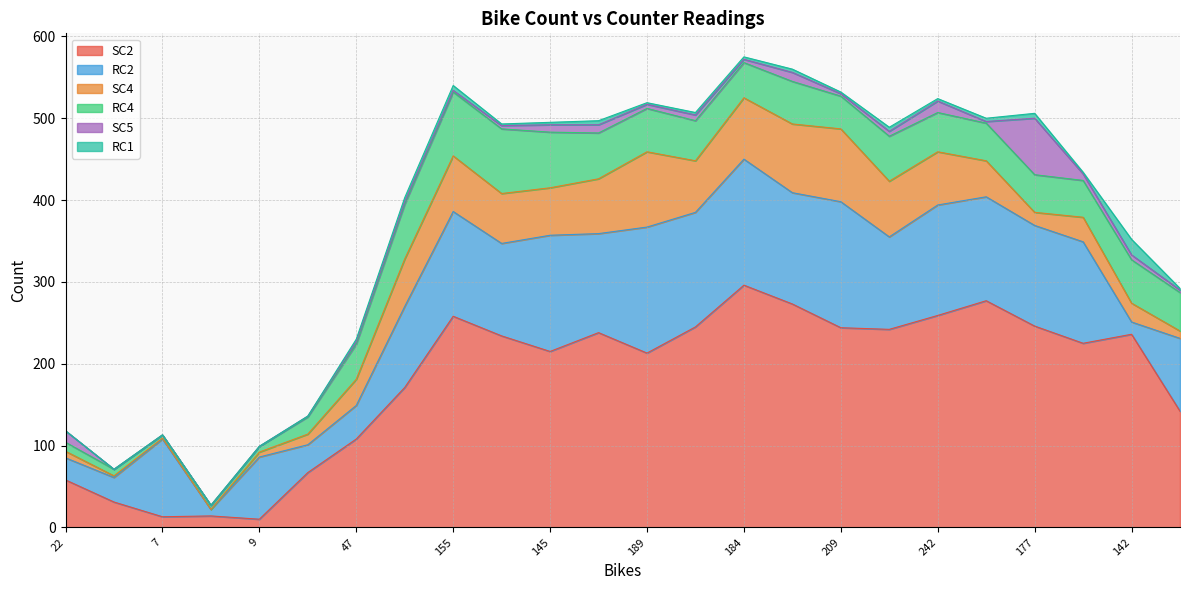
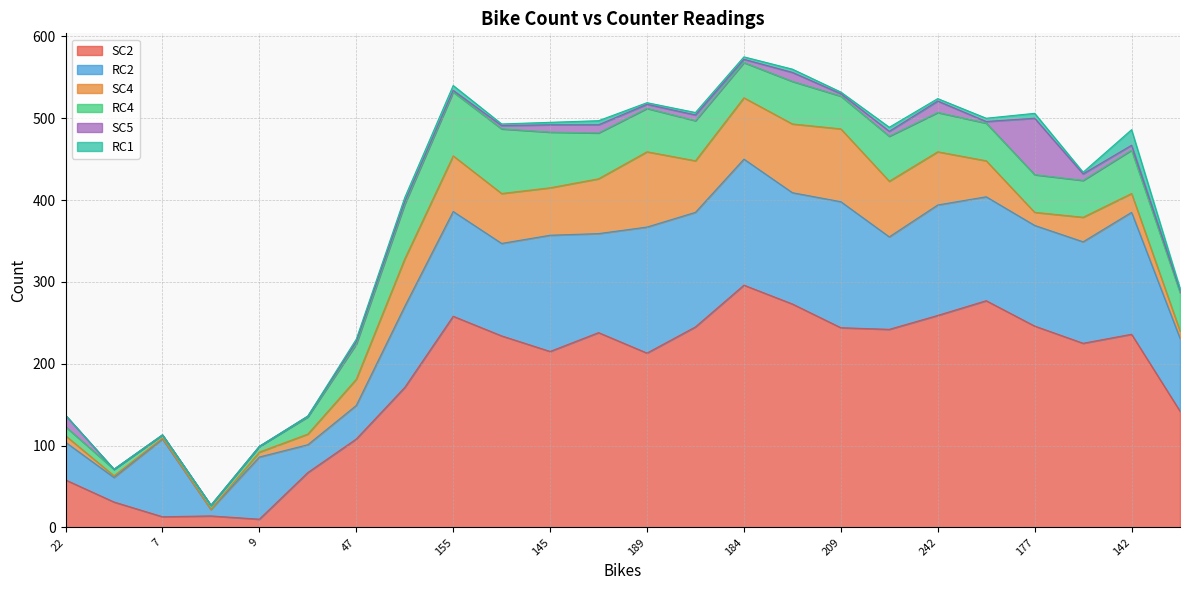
  {
    "RC2": {
-     "22": 30,
+     "22": 50,
      "9": 80,
      "47": 40,
      "155": 130,
      "145": 140,
      "189": 150,
      "184": 150,
      "209": 150,
      "242": 140,
      "177": 120,
-     "142": 20
+     "142": 150
    },
    "SC5": {
      "177": 70,
      "142": 10
    }
  }
